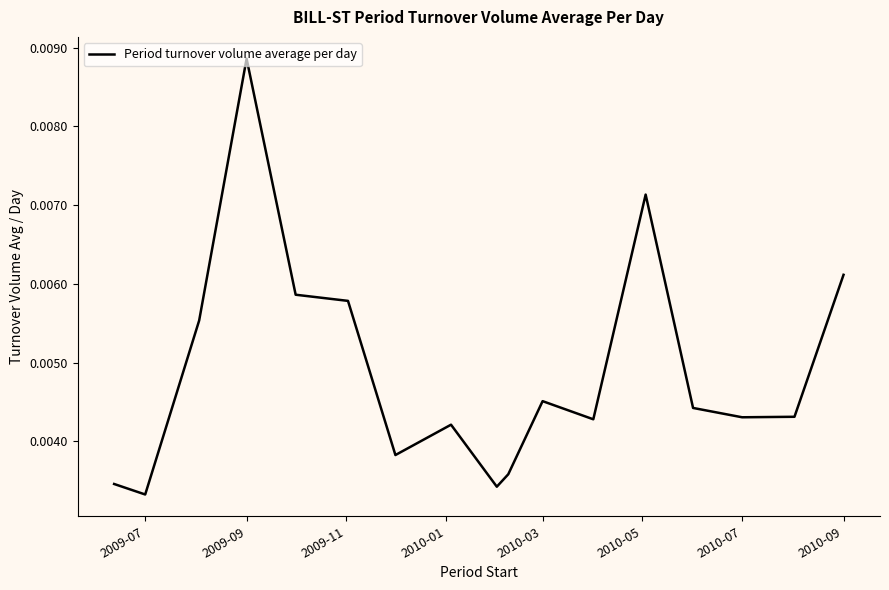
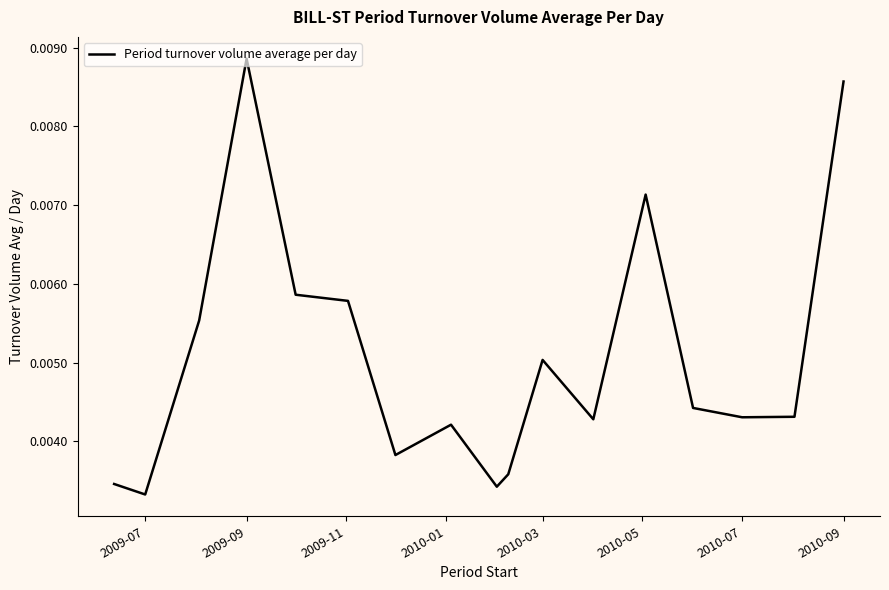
  {
    "2009-07": 0.0033,
-   "2010-03": 0.0045,
+   "2010-03": 0.0050,
    "2010-07": 0.0043,
-   "2010-09": 0.0061
+   "2010-09": 0.0086
  }
